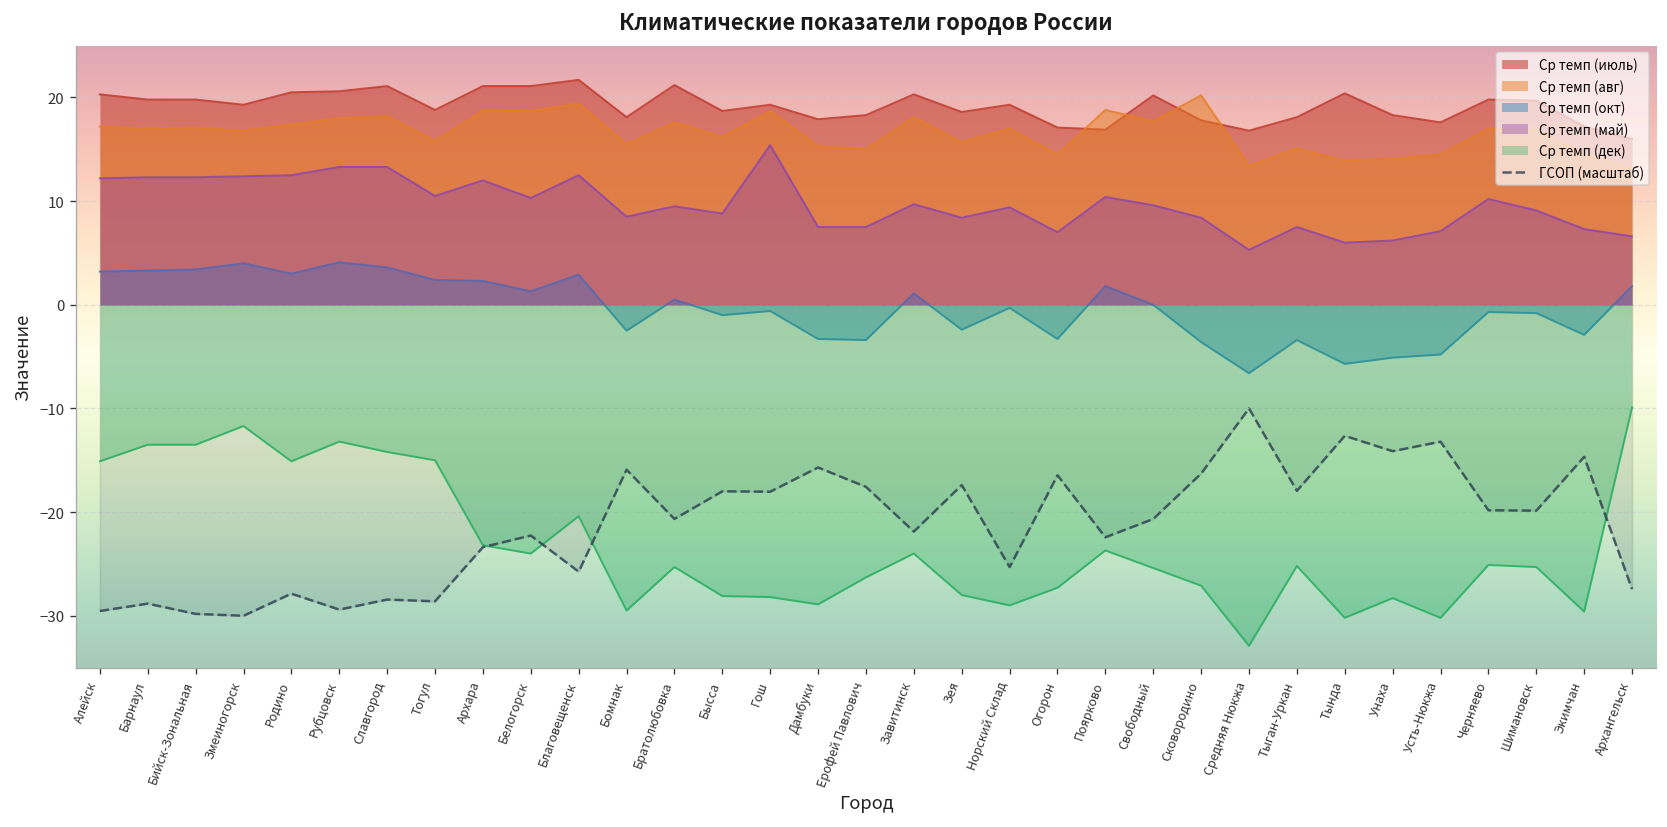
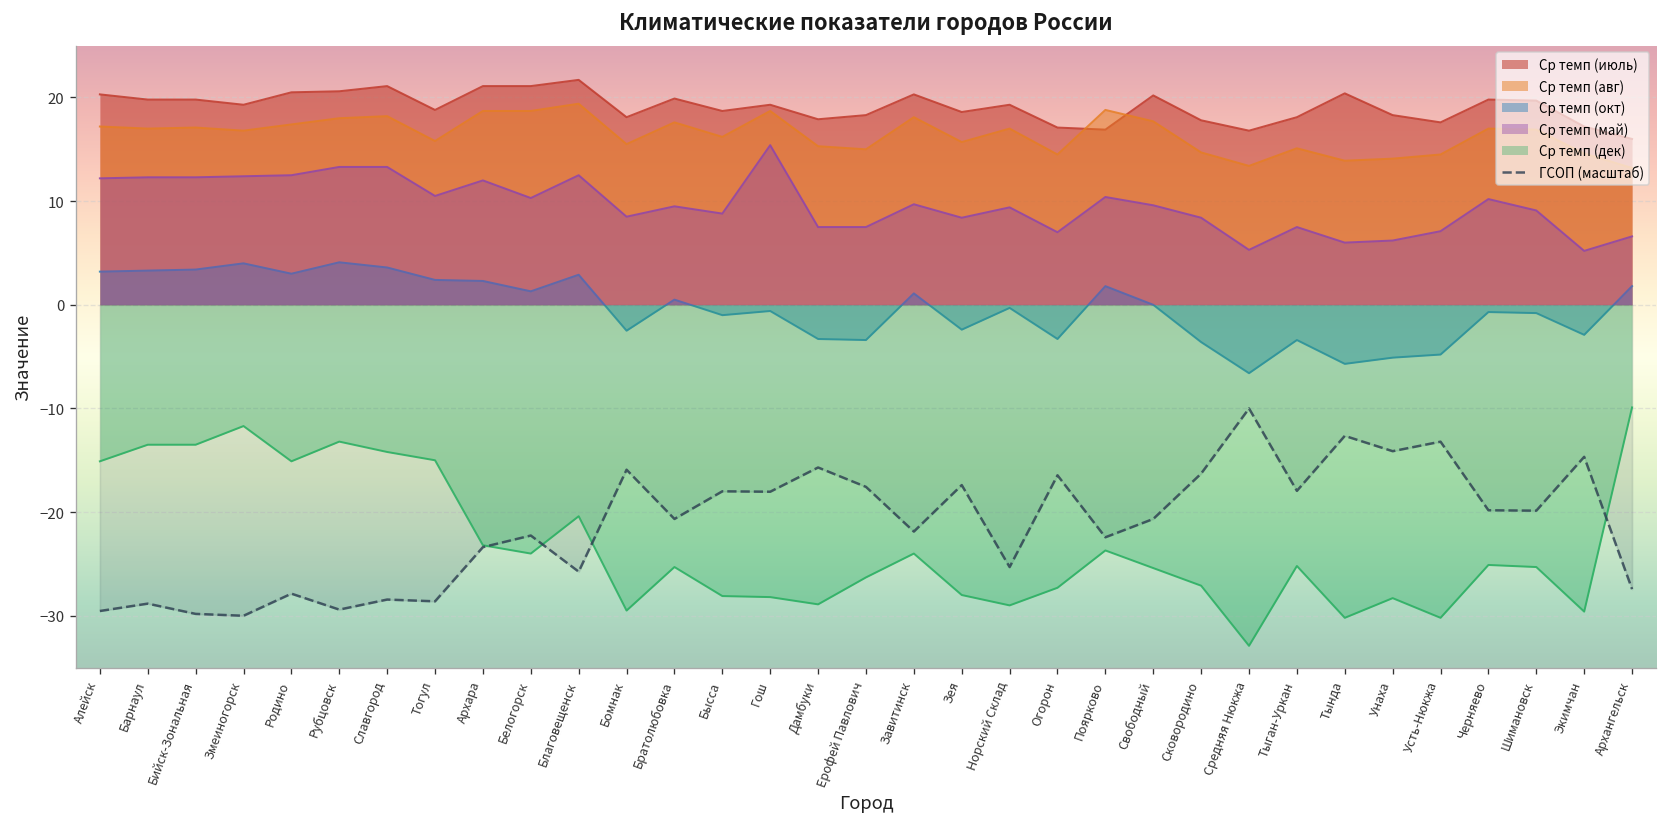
  {
    "Ср темп (июль)": {
      "Алейск": 20,
      "Барнаул": 20,
      "Бийск-Зональная": 20,
      "Змеиногорск": 19,
      "Родино": 21,
      "Рубцовск": 21,
      "Славгород": 21,
      "Тогул": 19,
      "Архара": 21,
      "Белогорск": 21,
      "Благовещенск": 22,
      "Бомнак": 18,
-     "Братолюбовка": 21,
+     "Братолюбовка": 20,
      "Бысса": 19,
      "Гош": 19,
      "Дамбуки": 18,
      "Ерофей Павлович": 18,
      "Завитинск": 20,
      "Зея": 19,
      "Норский Склад": 19,
      "Огорон": 17,
      "Поярково": 17,
      "Свободный": 20,
      "Сковородино": 18,
      "Средняя Нюкжа": 17,
      "Тыган-Уркан": 18,
      "Тында": 20,
      "Унаха": 18,
      "Усть-Нюкжа": 18,
      "Черняево": 20
    },
    "Ср темп (авг)": {
      "Алейск": 17,
      "Барнаул": 17,
      "Бийск-Зональная": 17,
      "Змеиногорск": 17,
      "Родино": 17,
      "Рубцовск": 18,
      "Славгород": 18,
      "Тогул": 16,
      "Архара": 19,
      "Белогорск": 19,
      "Благовещенск": 19,
      "Бомнак": 16,
      "Братолюбовка": 18,
      "Бысса": 16,
      "Гош": 19,
      "Дамбуки": 15,
      "Ерофей Павлович": 15,
      "Завитинск": 18,
      "Зея": 16,
      "Норский Склад": 17,
      "Огорон": 15,
      "Поярково": 19,
      "Свободный": 18,
-     "Сковородино": 20,
+     "Сковородино": 15,
      "Средняя Нюкжа": 13,
      "Тыган-Уркан": 15,
      "Тында": 14,
      "Унаха": 14,
      "Усть-Нюкжа": 15,
      "Черняево": 17
    },
    "Ср темп (май)": {
      "Алейск": 12,
      "Барнаул": 12,
      "Бийск-Зональная": 12,
      "Змеиногорск": 12,
      "Родино": 13,
      "Рубцовск": 13,
      "Славгород": 13,
      "Тогул": 11,
      "Архара": 12,
      "Белогорск": 10,
      "Благовещенск": 13,
      "Бомнак": 9,
      "Братолюбовка": 10,
      "Бысса": 9,
      "Гош": 15,
      "Дамбуки": 8,
      "Ерофей Павлович": 8,
      "Завитинск": 10,
      "Зея": 8,
      "Норский Склад": 9,
      "Огорон": 7,
      "Поярково": 10,
      "Свободный": 10,
      "Сковородино": 8,
      "Средняя Нюкжа": 5,
      "Тыган-Уркан": 8,
      "Тында": 6,
      "Унаха": 6,
      "Усть-Нюкжа": 7,
      "Черняево": 10,
      "Шимановск": 9,
-     "Экимчан": 7,
+     "Экимчан": 5,
      "Архангельск": 7
    },
    "ГСОП (масштаб)": {
      "Алейск": -30,
      "Барнаул": -29,
      "Бийск-Зональная": -30,
      "Змеиногорск": -30,
      "Родино": -28,
      "Рубцовск": -29,
      "Славгород": -28,
      "Тогул": -29,
      "Белогорск": -22,
      "Благовещенск": -26,
      "Бомнак": -16,
      "Братолюбовка": -21,
      "Бысса": -18,
      "Гош": -18,
      "Дамбуки": -16,
      "Ерофей Павлович": -18,
      "Завитинск": -22,
      "Зея": -17,
      "Норский Склад": -25,
      "Огорон": -16,
      "Поярково": -22,
      "Свободный": -21,
      "Сковородино": -16,
      "Средняя Нюкжа": -10,
      "Тыган-Уркан": -18,
      "Тында": -13,
      "Унаха": -14,
      "Усть-Нюкжа": -13,
      "Черняево": -20,
      "Шимановск": -20,
      "Экимчан": -15,
      "Архангельск": -27
    }
  }
